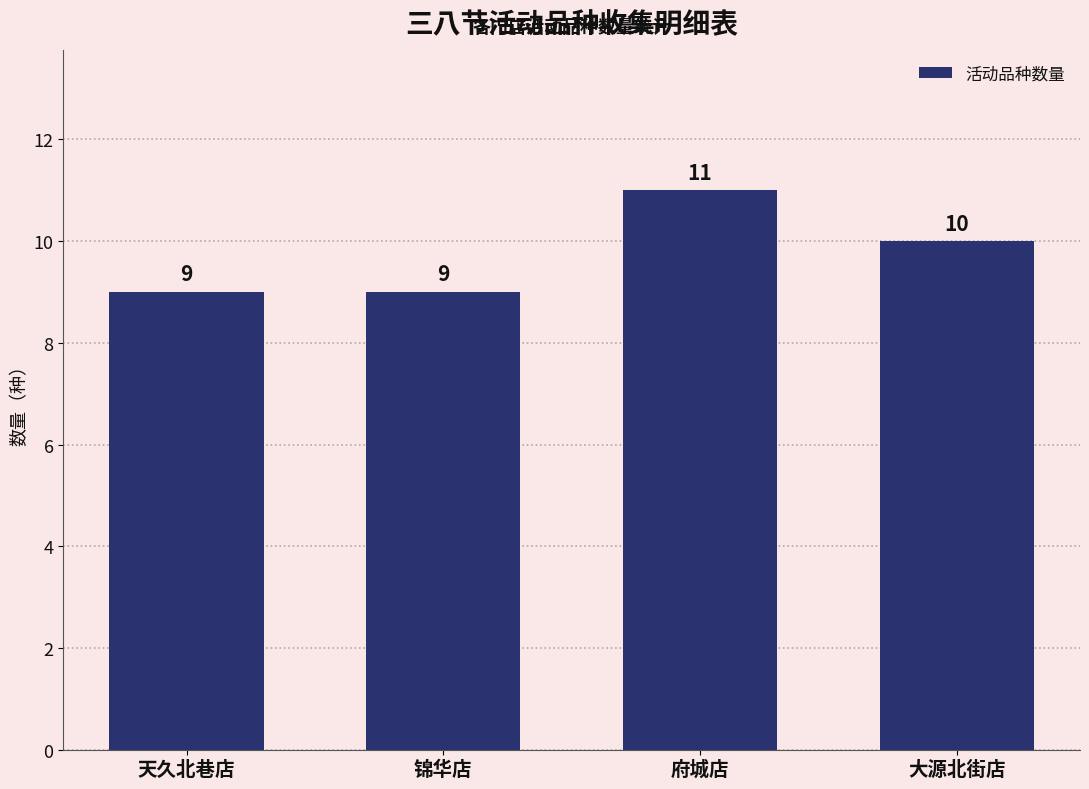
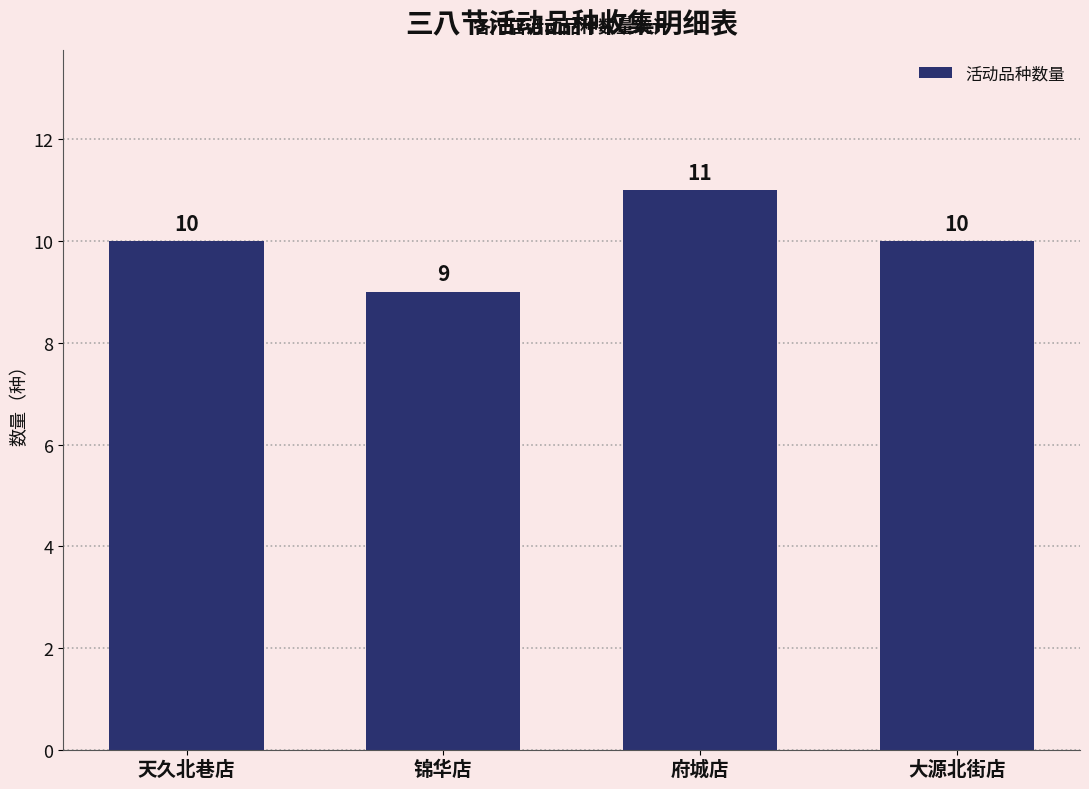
  {
-   "天久北巷店": 9,
+   "天久北巷店": 10,
    "锦华店": 9,
    "府城店": 11,
    "大源北街店": 10
  }
